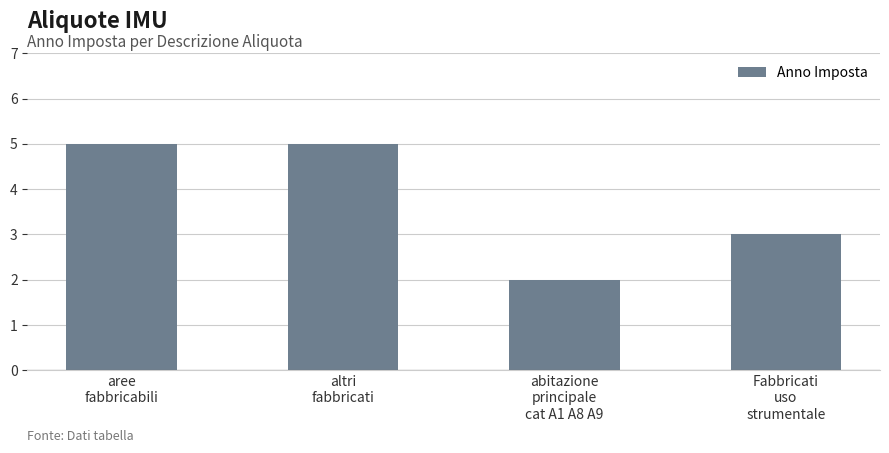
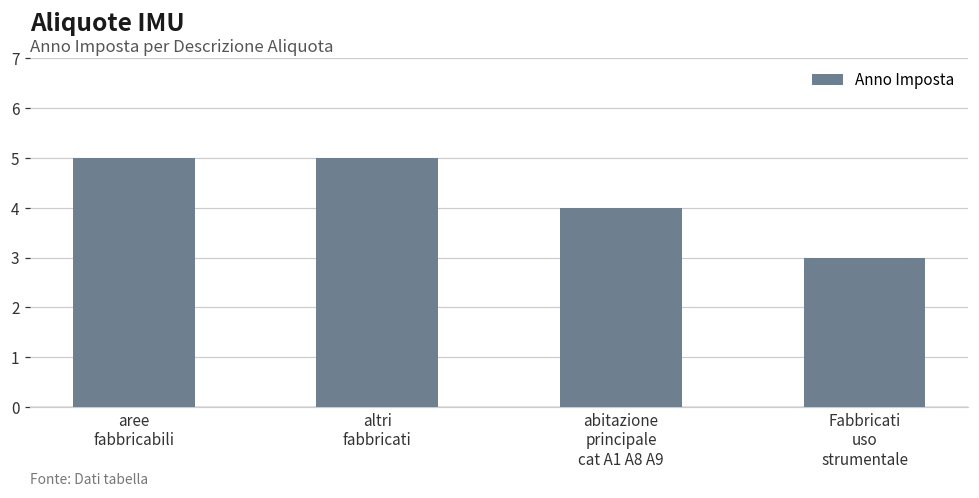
  {
    "aree fabbricabili": 5,
    "altri fabbricati": 5,
-   "abitazione principale cat A1 A8 A9": 2,
+   "abitazione principale cat A1 A8 A9": 4,
    "Fabbricati uso strumentale": 3
  }
